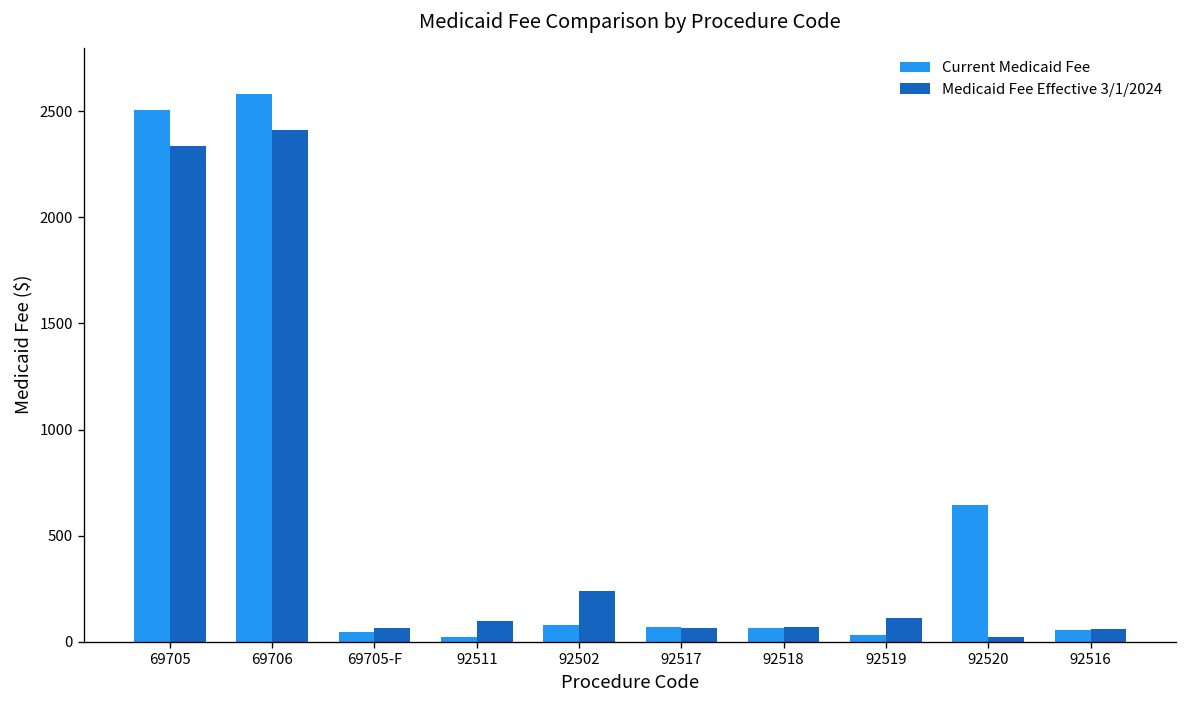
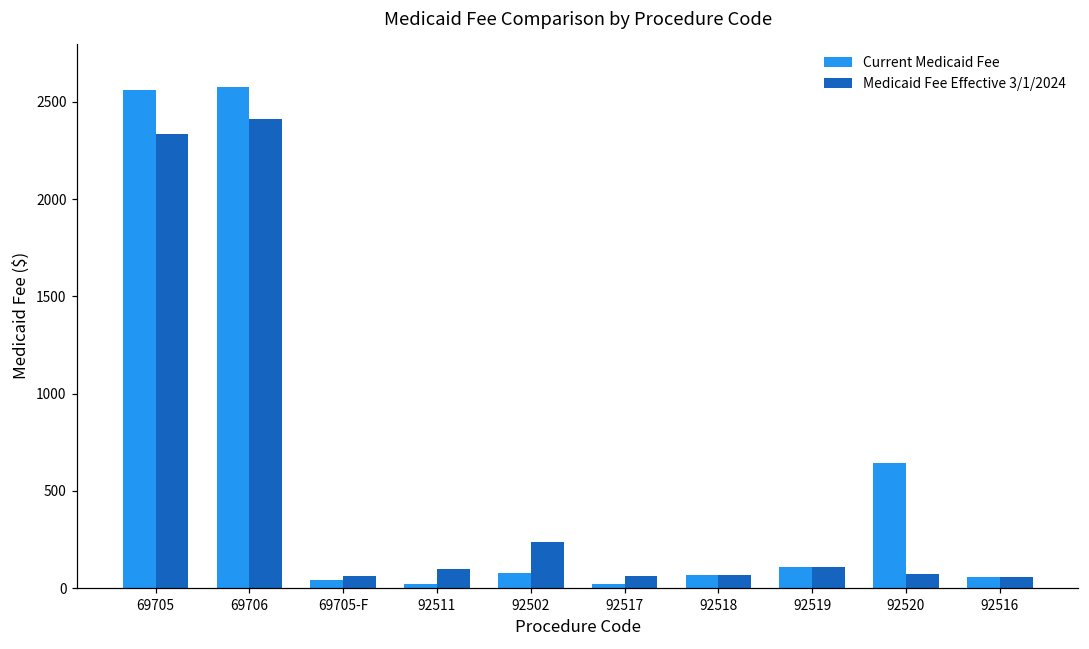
  {
    "Current Medicaid Fee": {
-     "69705": 2500,
+     "69705": 2560,
      "69706": 2580,
      "69705-F": 40,
      "92511": 20,
      "92502": 80,
-     "92517": 70,
+     "92517": 20,
      "92518": 70,
-     "92519": 30,
+     "92519": 110,
      "92520": 640,
      "92516": 60
    },
    "Medicaid Fee Effective 3/1/2024": {
      "69705": 2330,
      "69706": 2410,
      "69705-F": 60,
      "92511": 100,
      "92502": 240,
      "92517": 60,
      "92518": 70,
      "92519": 110,
-     "92520": 20,
+     "92520": 70,
      "92516": 60
    }
  }
